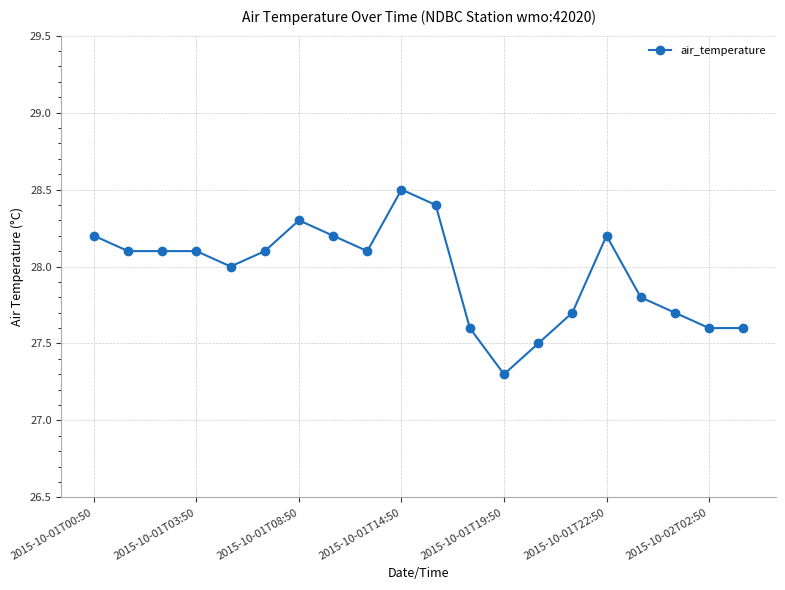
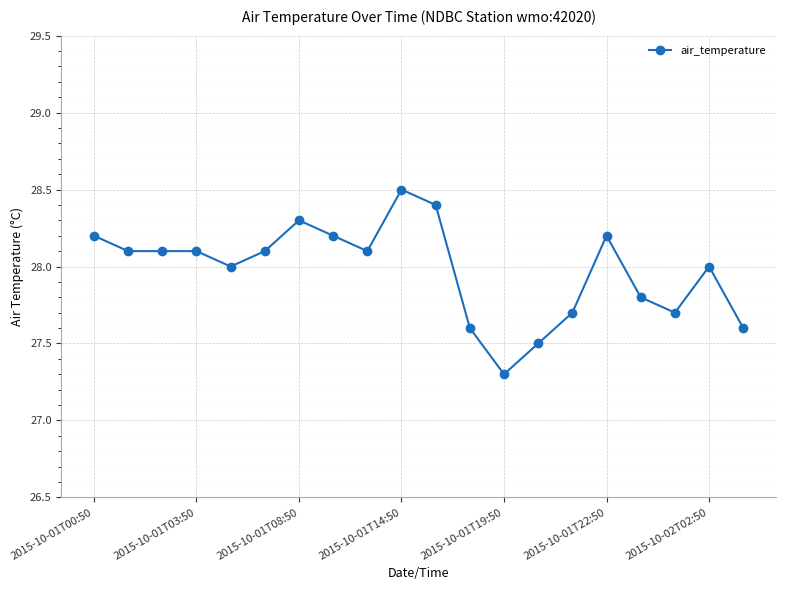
  {
    "2015-10-01T00:50": 28.2,
    "2015-10-01T03:50": 28.1,
    "2015-10-01T08:50": 28.3,
    "2015-10-01T14:50": 28.5,
    "2015-10-01T19:50": 27.3,
    "2015-10-01T22:50": 28.2,
-   "2015-10-02T02:50": 27.6
+   "2015-10-02T02:50": 28.0
  }
